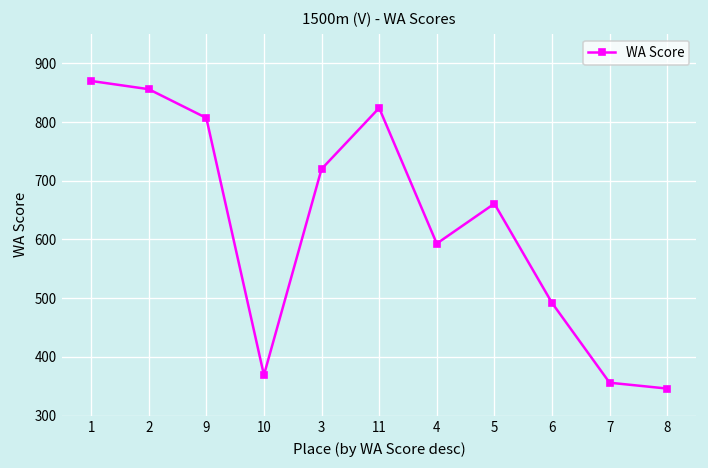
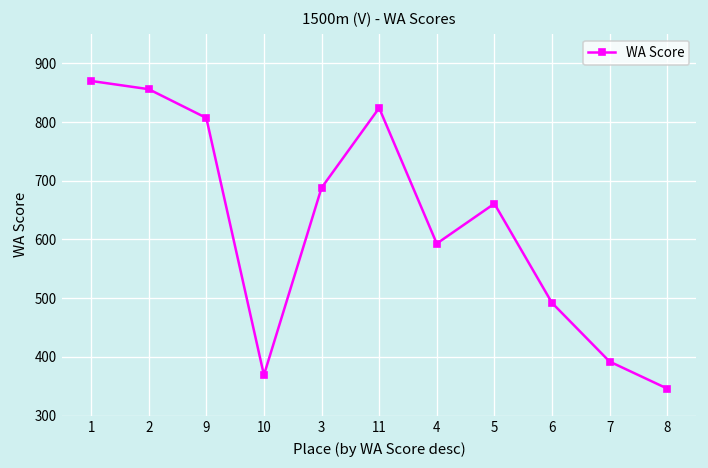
  {
    "1": 870,
    "2": 860,
    "9": 810,
    "10": 370,
-   "3": 720,
+   "3": 690,
    "11": 820,
    "4": 590,
    "5": 660,
    "6": 490,
-   "7": 360,
+   "7": 390,
    "8": 350
  }
